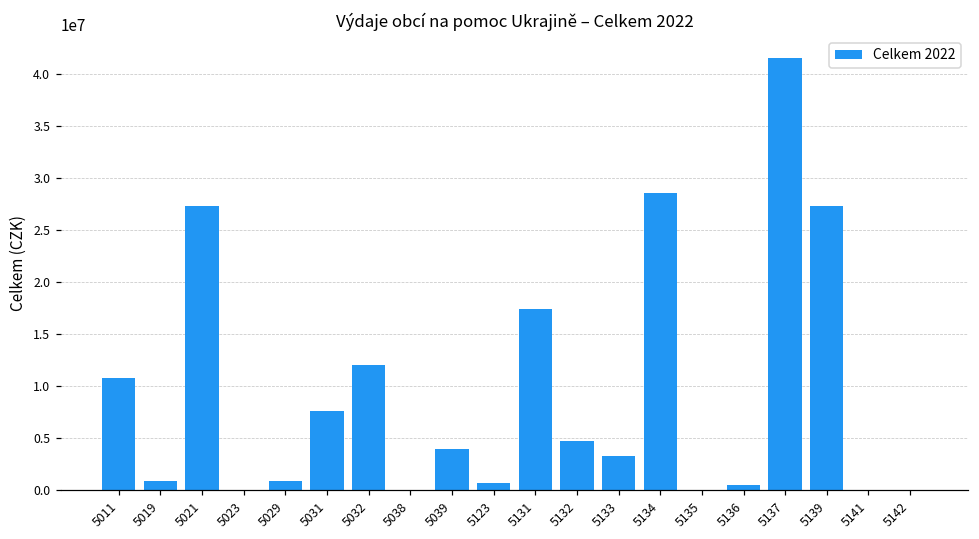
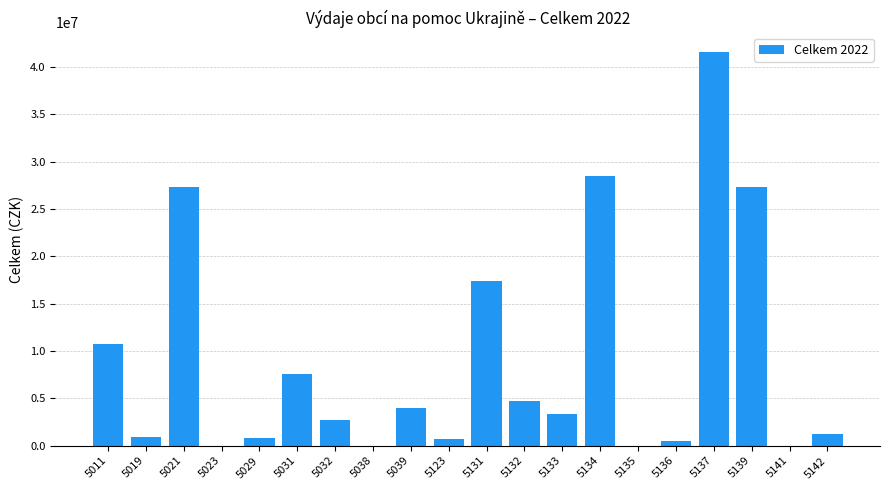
  {
    "5011": 11000000,
    "5019": 1000000,
    "5021": 27000000,
    "5029": 1000000,
    "5031": 8000000,
-   "5032": 12000000,
+   "5032": 3000000,
    "5039": 4000000,
    "5123": 1000000,
    "5131": 17000000,
    "5132": 5000000,
    "5133": 3000000,
    "5134": 28000000,
    "5136": 1000000,
    "5137": 42000000,
    "5139": 27000000,
-   "5142": 0
+   "5142": 1000000
  }
